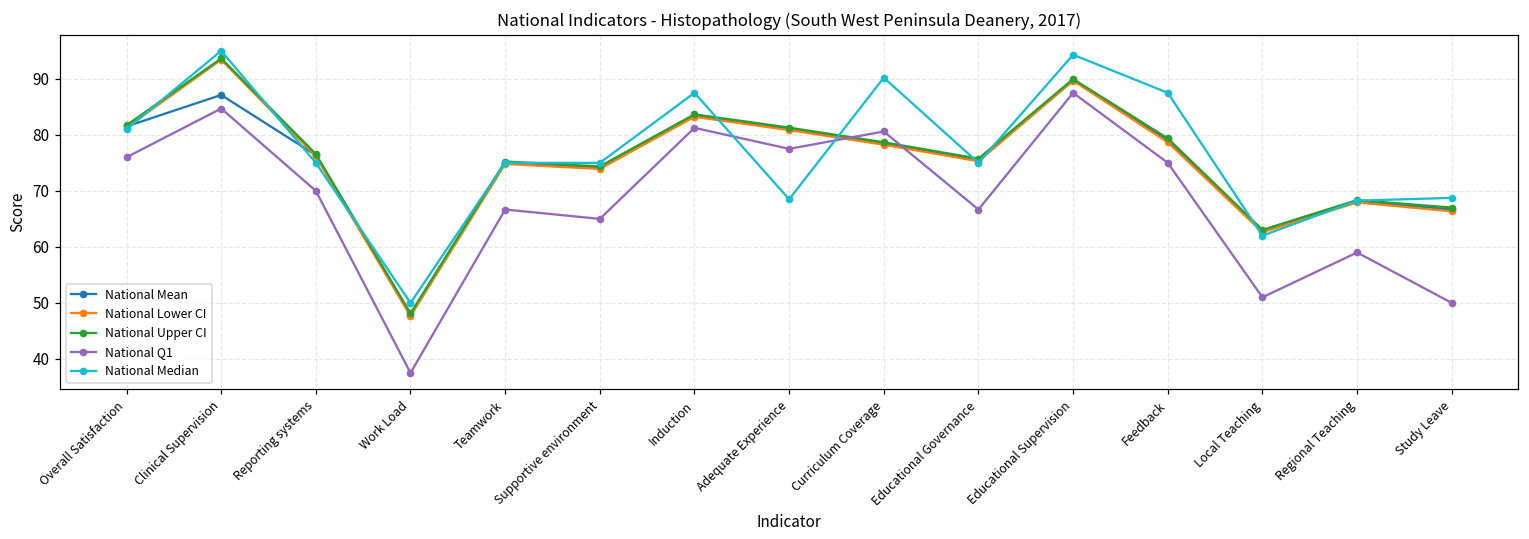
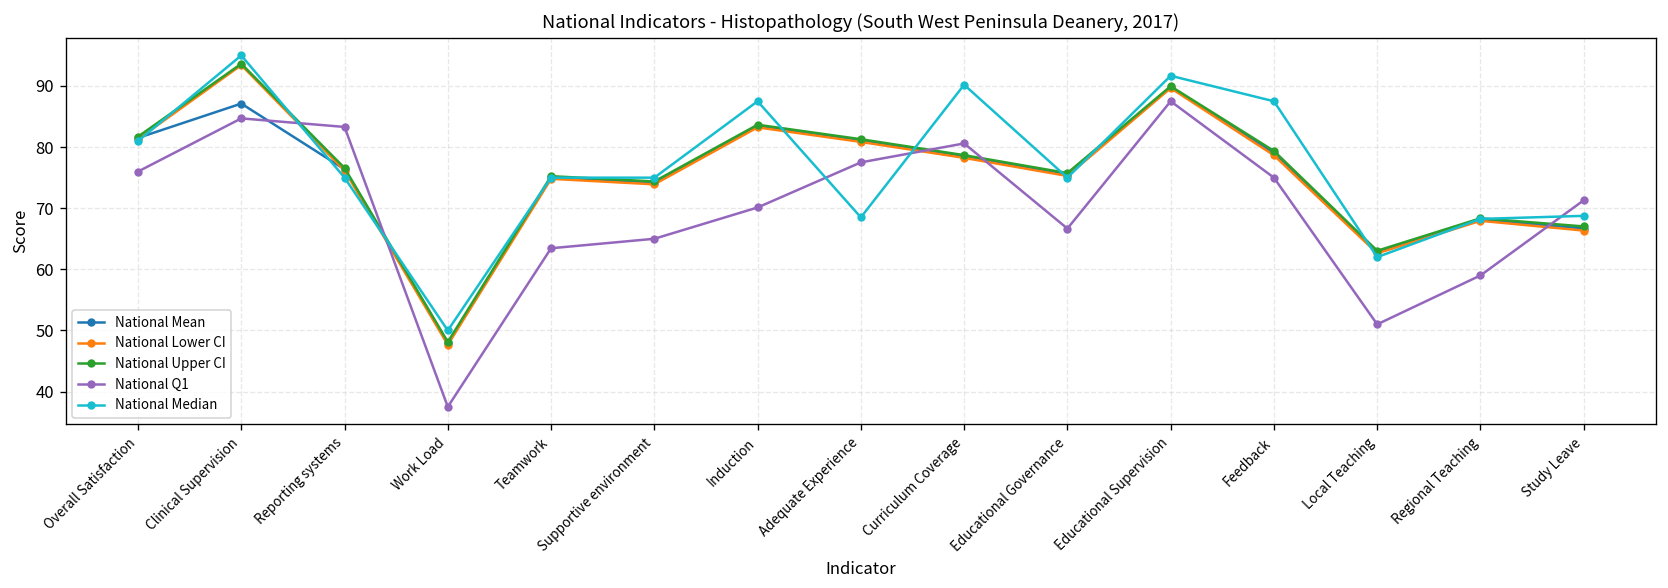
  {
    "National Mean": {
      "Clinical Supervision": 87
    },
    "National Q1": {
      "Overall Satisfaction": 76,
      "Clinical Supervision": 85,
-     "Reporting systems": 70,
+     "Reporting systems": 83,
      "Work Load": 38,
-     "Teamwork": 67,
+     "Teamwork": 63,
      "Supportive environment": 65,
-     "Induction": 81,
+     "Induction": 70,
      "Adequate Experience": 78,
      "Curriculum Coverage": 81,
      "Educational Governance": 67,
      "Educational Supervision": 88,
      "Feedback": 75,
      "Local Teaching": 51,
      "Regional Teaching": 59,
-     "Study Leave": 50
+     "Study Leave": 71
    },
    "National Median": {
      "Clinical Supervision": 95,
      "Reporting systems": 75,
      "Work Load": 50,
      "Supportive environment": 75,
      "Induction": 88,
      "Adequate Experience": 69,
      "Curriculum Coverage": 90,
-     "Educational Supervision": 94,
+     "Educational Supervision": 92,
      "Feedback": 88,
      "Local Teaching": 62,
      "Study Leave": 69
    }
  }
